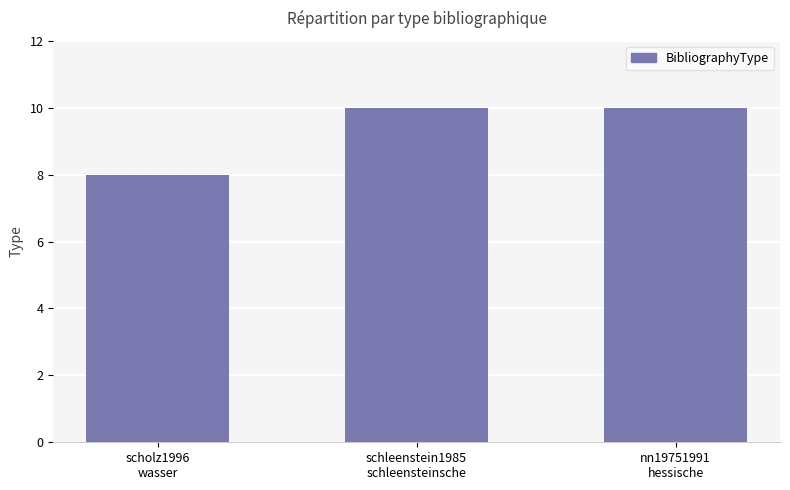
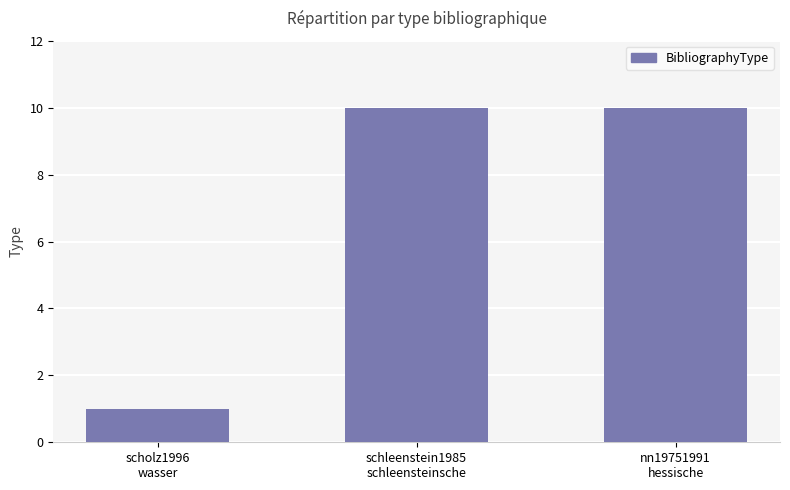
  {
-   "scholz1996 wasser": 8,
+   "scholz1996 wasser": 1,
    "schleenstein1985 schleensteinsche": 10,
    "nn19751991 hessische": 10
  }
